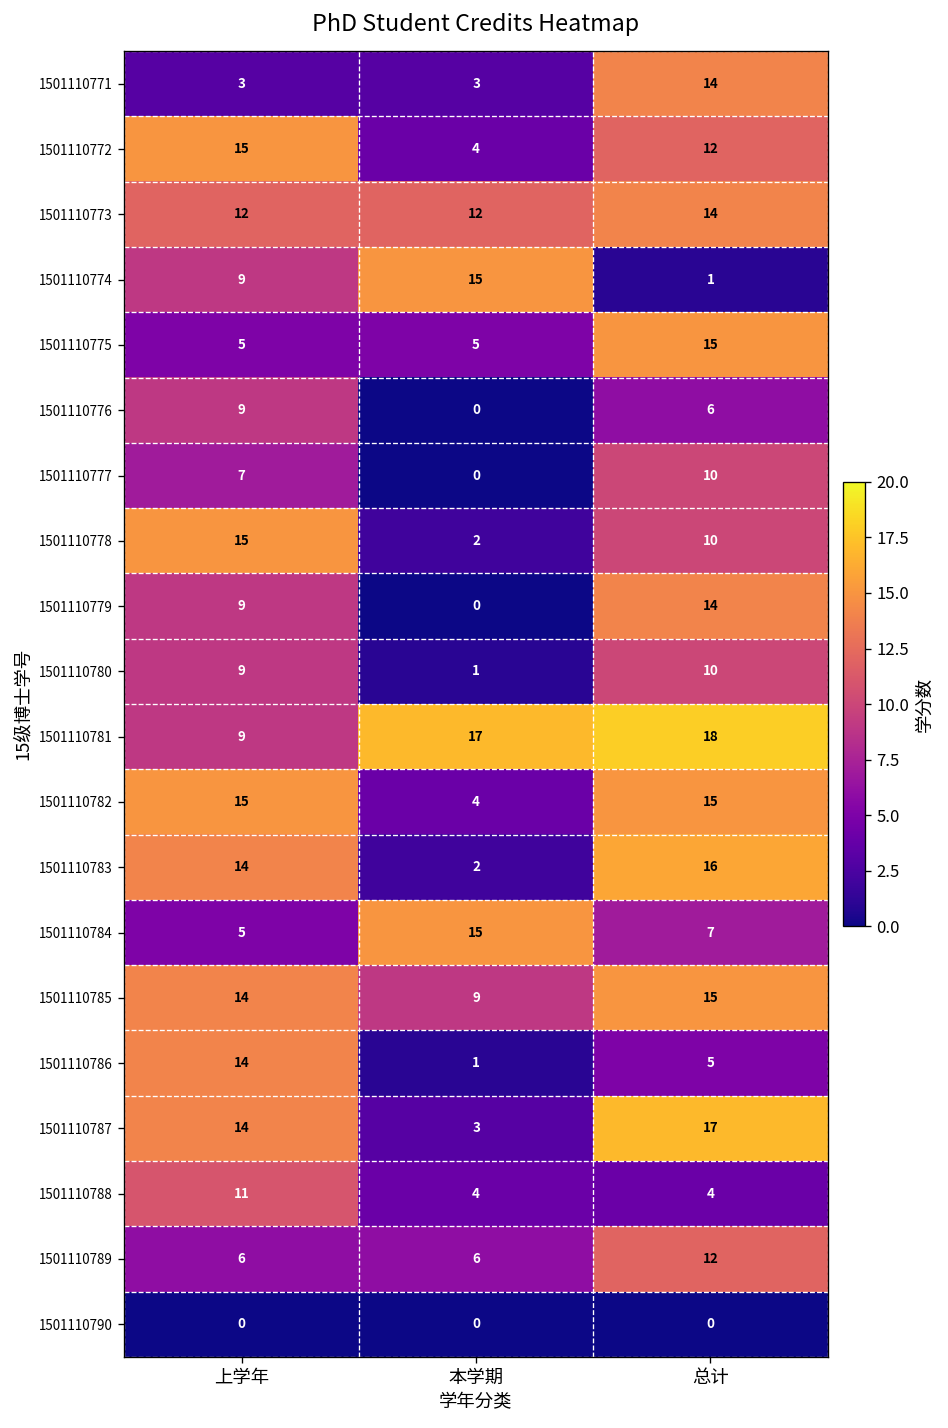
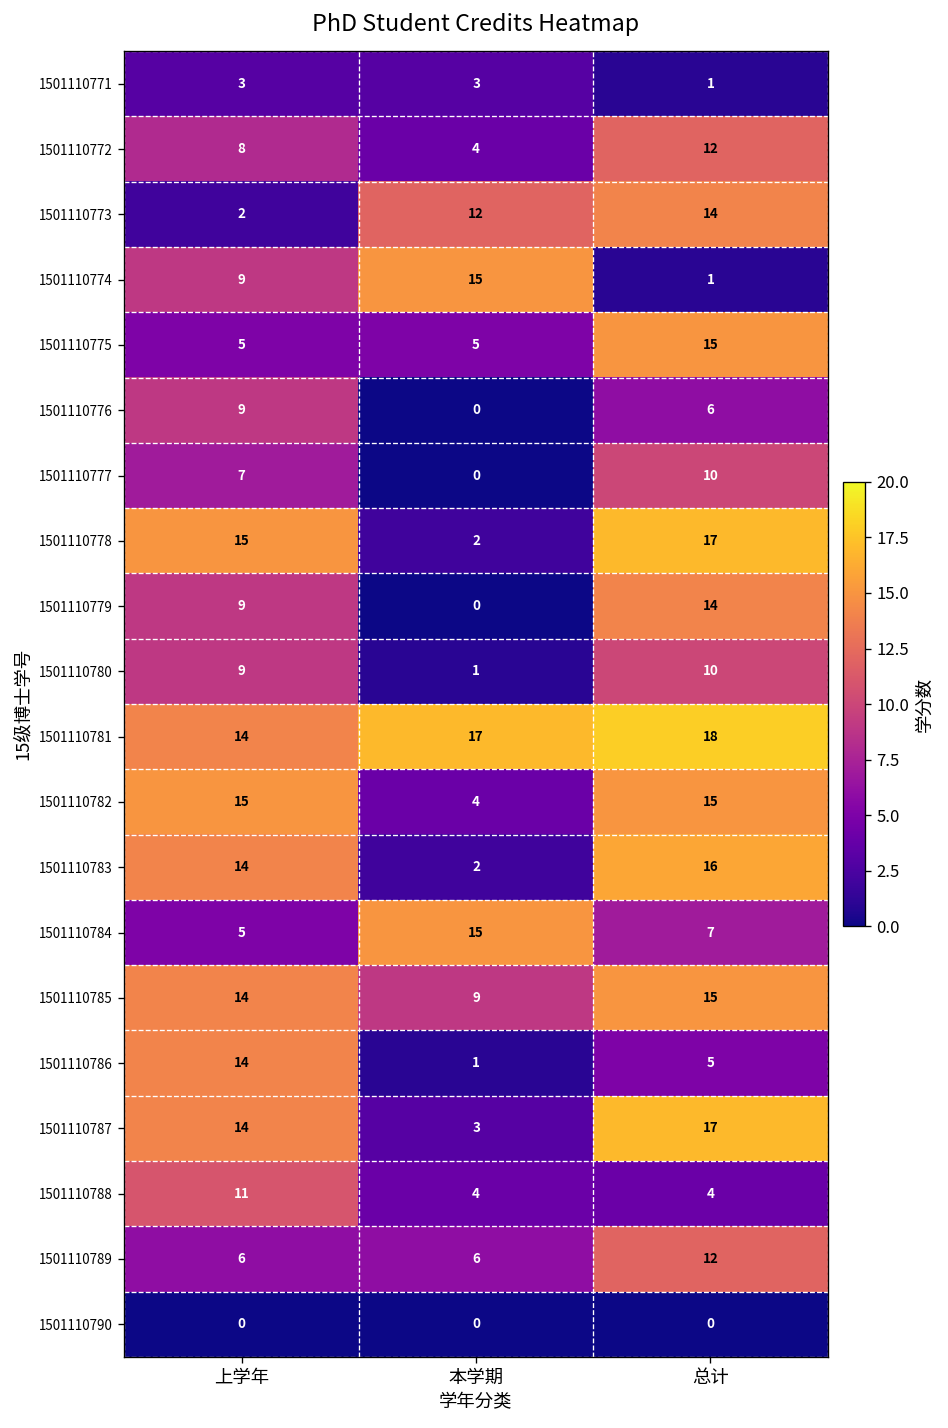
  {
    "1501110771": {
      "上学年": 3,
      "本学期": 3,
-     "总计": 14
+     "总计": 1
    },
    "1501110772": {
-     "上学年": 15,
+     "上学年": 8,
      "本学期": 4,
      "总计": 12
    },
    "1501110773": {
-     "上学年": 12,
+     "上学年": 2,
      "本学期": 12,
      "总计": 14
    },
    "1501110774": {
      "上学年": 9,
      "本学期": 15,
      "总计": 1
    },
    "1501110775": {
      "上学年": 5,
      "本学期": 5,
      "总计": 15
    },
    "1501110776": {
      "上学年": 9,
      "本学期": 0,
      "总计": 6
    },
    "1501110777": {
      "上学年": 7,
      "本学期": 0,
      "总计": 10
    },
    "1501110778": {
      "上学年": 15,
      "本学期": 2,
-     "总计": 10
+     "总计": 17
    },
    "1501110779": {
      "上学年": 9,
      "本学期": 0,
      "总计": 14
    },
    "1501110780": {
      "上学年": 9,
      "本学期": 1,
      "总计": 10
    },
    "1501110781": {
-     "上学年": 9,
+     "上学年": 14,
      "本学期": 17,
      "总计": 18
    },
    "1501110782": {
      "上学年": 15,
      "本学期": 4,
      "总计": 15
    },
    "1501110783": {
      "上学年": 14,
      "本学期": 2,
      "总计": 16
    },
    "1501110784": {
      "上学年": 5,
      "本学期": 15,
      "总计": 7
    },
    "1501110785": {
      "上学年": 14,
      "本学期": 9,
      "总计": 15
    },
    "1501110786": {
      "上学年": 14,
      "本学期": 1,
      "总计": 5
    },
    "1501110787": {
      "上学年": 14,
      "本学期": 3,
      "总计": 17
    },
    "1501110788": {
      "上学年": 11,
      "本学期": 4,
      "总计": 4
    },
    "1501110789": {
      "上学年": 6,
      "本学期": 6,
      "总计": 12
    },
    "1501110790": {
      "上学年": 0,
      "本学期": 0,
      "总计": 0
    }
  }
